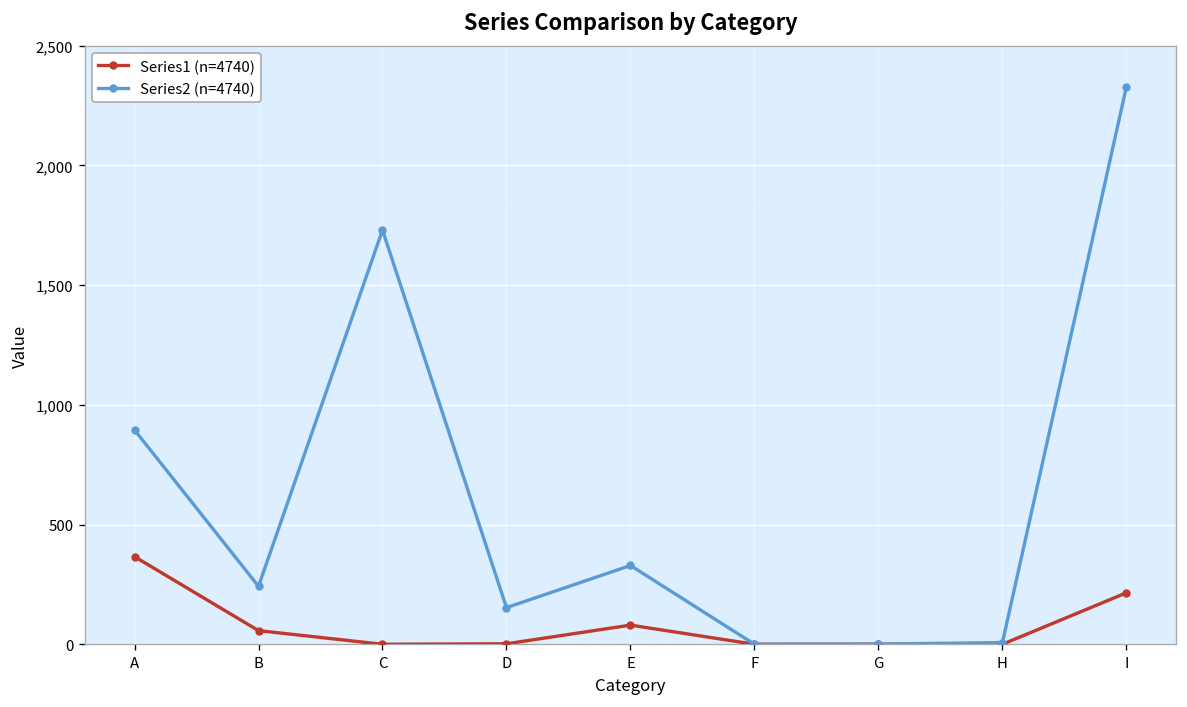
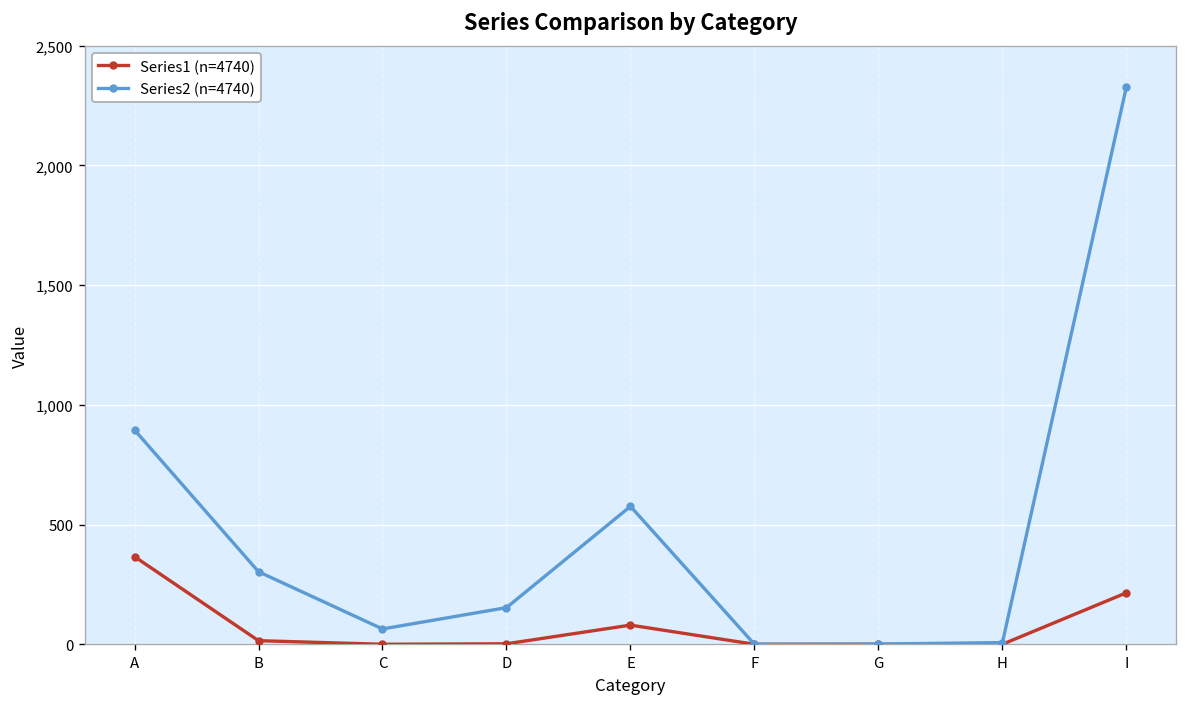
  {
    "Series1 (n=4740)": {
      "A": "370",
-     "B": "60",
+     "B": "20",
      "C": "0",
      "D": "0",
      "E": "80",
      "I": "220"
    },
    "Series2 (n=4740)": {
      "A": "900",
-     "B": "240",
-     "C": "1,730",
+     "B": "300",
+     "C": "60",
      "D": "150",
-     "E": "330",
+     "E": "580",
      "I": "2,330"
    }
  }
